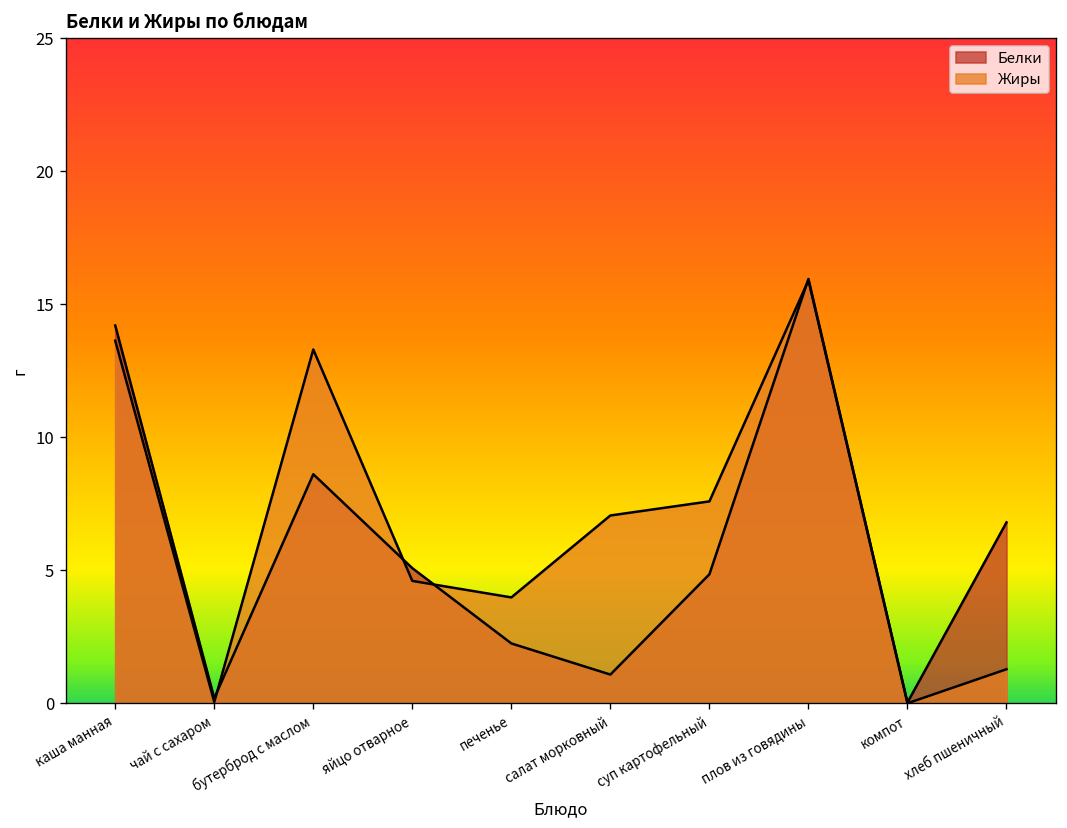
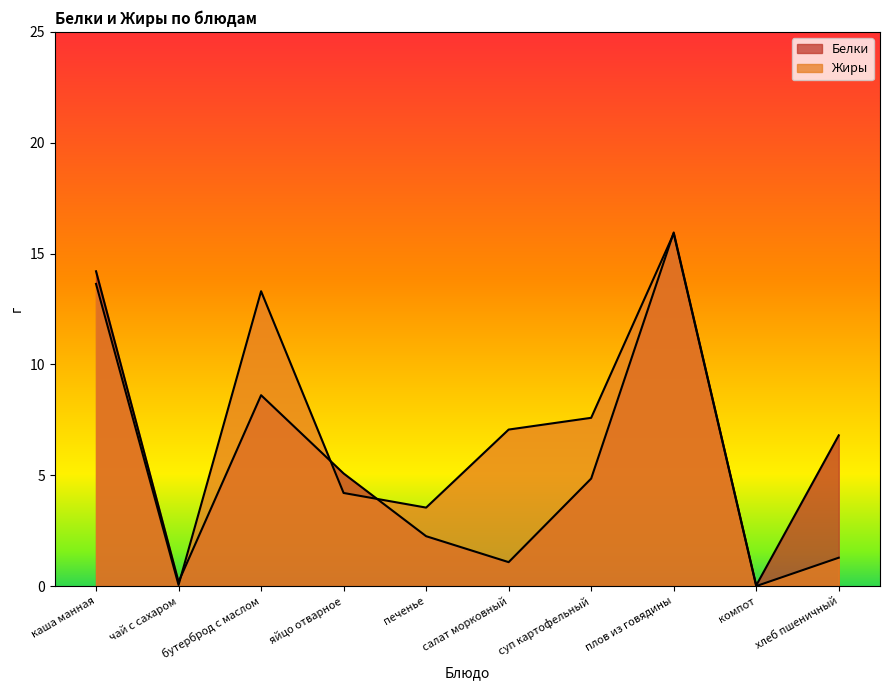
  {
    "Белки": {
      "каша манная": 14.2,
      "чай с сахаром": 0.2,
      "бутерброд с маслом": 8.6,
      "яйцо отварное": 5.1,
      "печенье": 2.3,
      "салат морковный": 1.1,
      "суп картофельный": 4.9,
      "хлеб пшеничный": 6.8
    },
    "Жиры": {
      "каша манная": 13.6,
      "чай с сахаром": 0.1,
      "бутерброд с маслом": 13.3,
-     "яйцо отварное": 4.6,
-     "печенье": 4.0,
+     "яйцо отварное": 4.2,
+     "печенье": 3.5,
      "салат морковный": 7.1,
      "суп картофельный": 7.6,
      "хлеб пшеничный": 1.3
    }
  }
